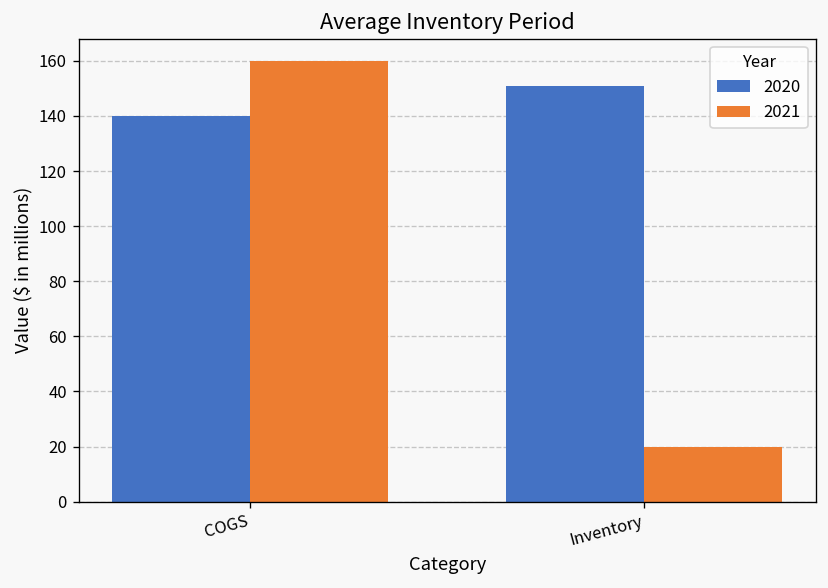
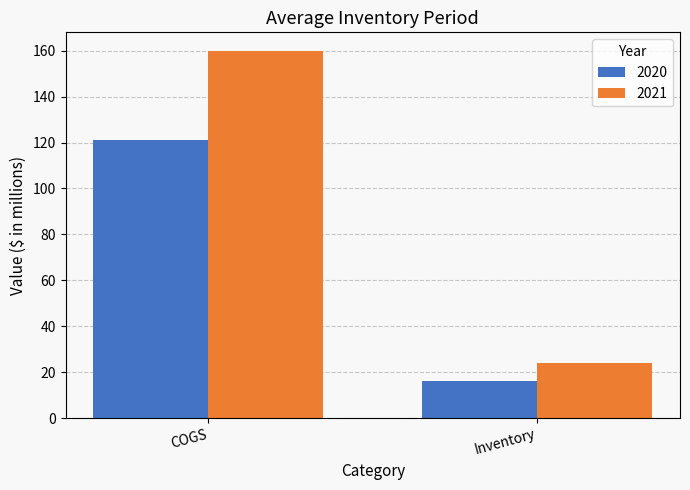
  {
    "2020": {
-     "COGS": 140,
-     "Inventory": 151
+     "COGS": 121,
+     "Inventory": 16
    },
    "2021": {
      "COGS": 160,
-     "Inventory": 20
+     "Inventory": 24
    }
  }
